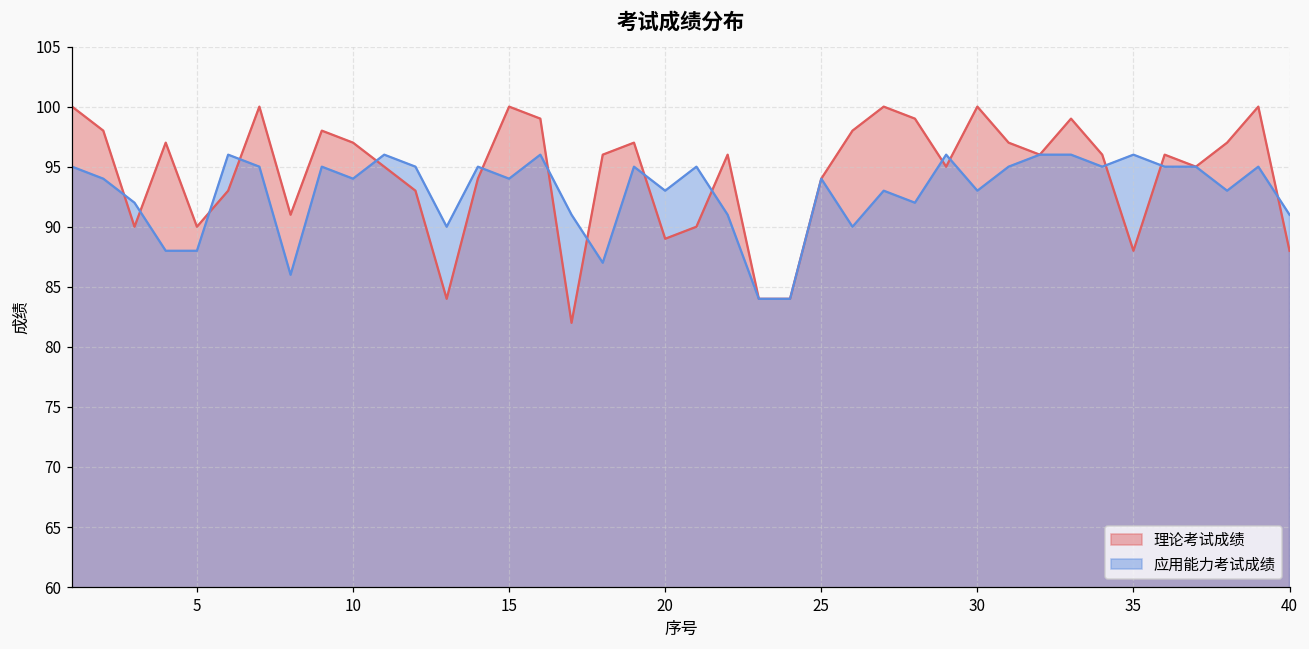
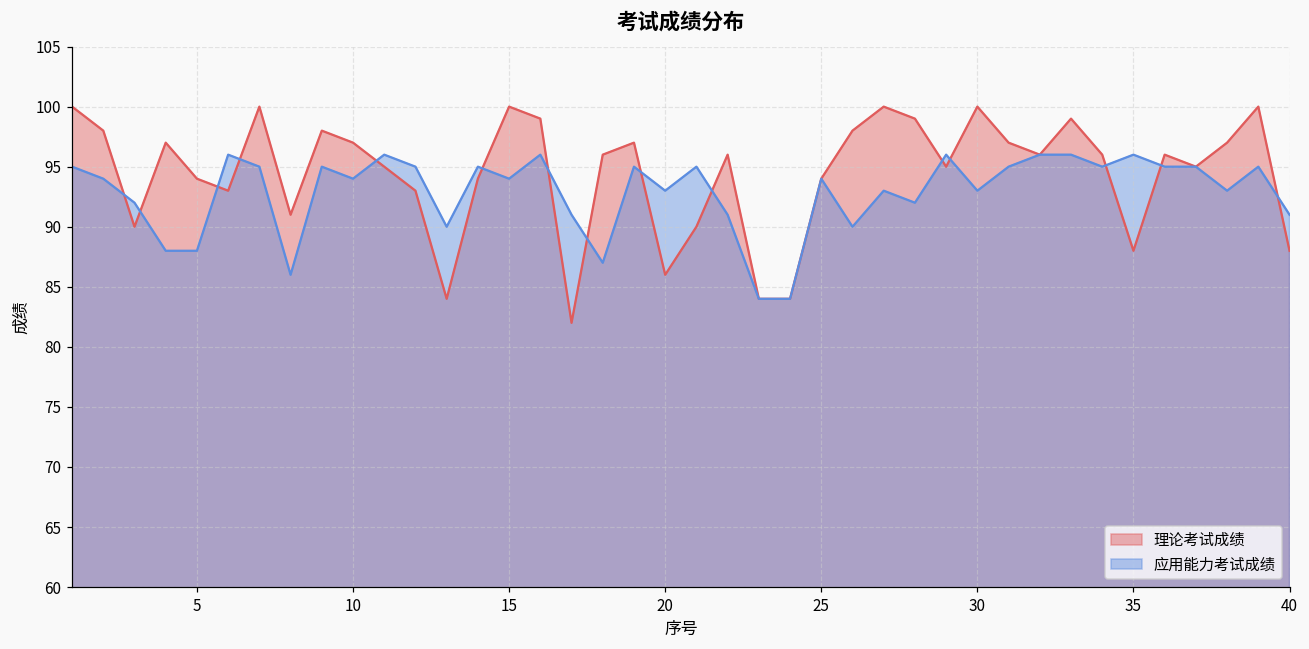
  {
    "理论考试成绩": {
-     "5": 90,
+     "5": 94,
      "10": 97,
      "15": 100,
-     "20": 89,
+     "20": 86,
      "30": 100,
      "35": 88,
      "40": 88
    },
    "应用能力考试成绩": {
      "5": 88,
      "10": 94,
      "15": 94,
      "20": 93,
      "30": 93,
      "35": 96,
      "40": 91
    }
  }
